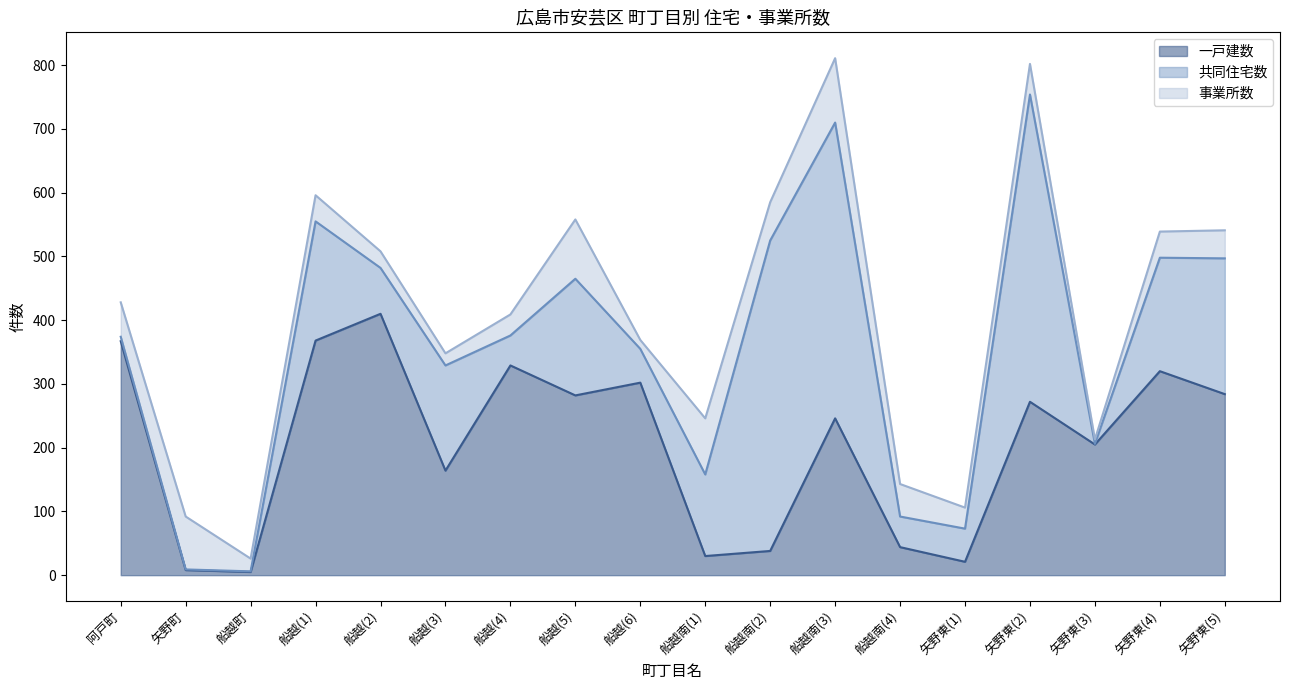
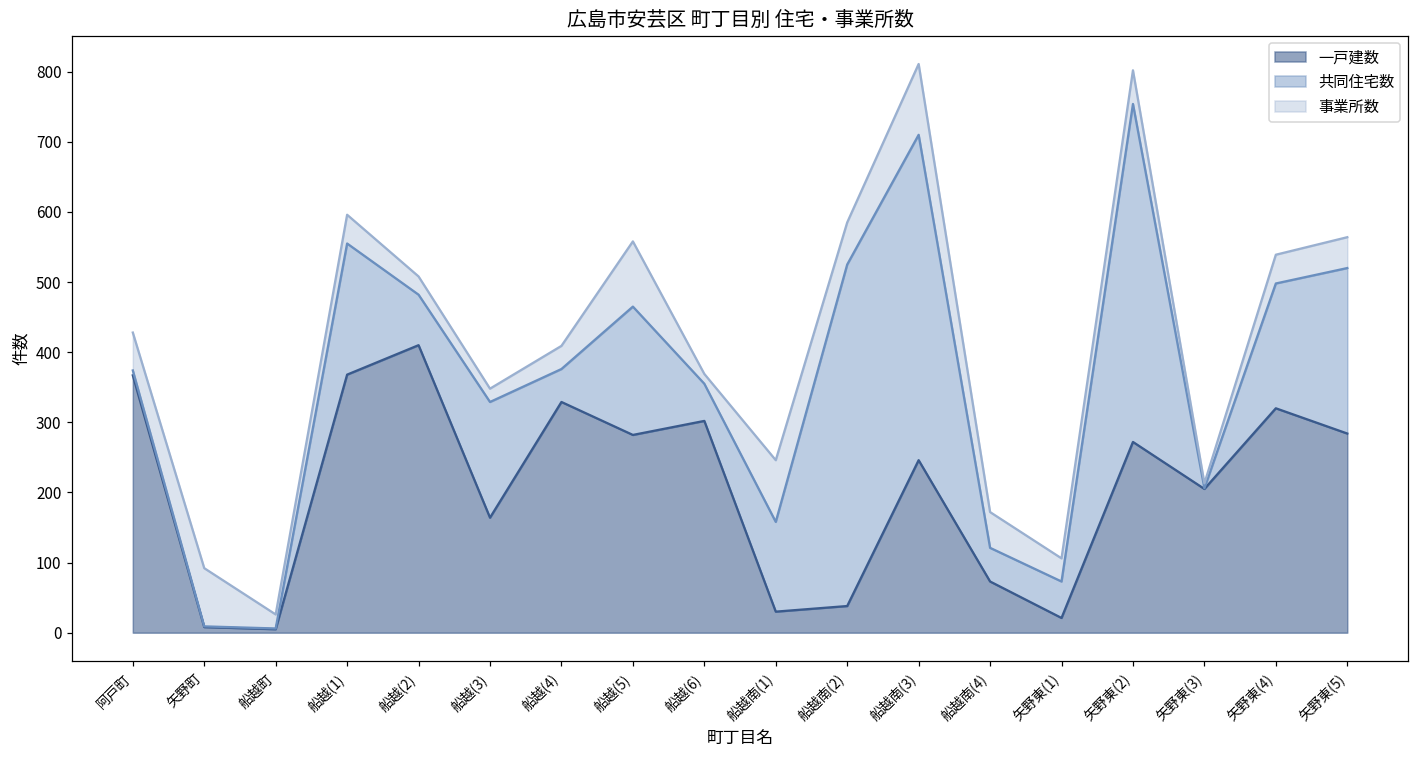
  {
    "一戸建数": {
      "阿戸町": 370,
      "船越(1)": 370,
      "船越(2)": 410,
      "船越(3)": 160,
      "船越(4)": 330,
      "船越(5)": 280,
      "船越(6)": 300,
      "船越南(1)": 30,
      "船越南(2)": 40,
      "船越南(3)": 250,
-     "船越南(4)": 40,
+     "船越南(4)": 70,
      "矢野東(1)": 20,
      "矢野東(2)": 270,
      "矢野東(4)": 320,
      "矢野東(5)": 280
    },
    "共同住宅数": {
      "阿戸町": 10,
      "船越(1)": 190,
      "船越(2)": 70,
      "船越(3)": 170,
      "船越(4)": 50,
      "船越(5)": 180,
      "船越(6)": 50,
      "船越南(1)": 130,
      "船越南(2)": 490,
      "船越南(3)": 460,
      "船越南(4)": 50,
      "矢野東(1)": 50,
      "矢野東(2)": 480,
      "矢野東(4)": 180,
-     "矢野東(5)": 210
+     "矢野東(5)": 240
    },
    "事業所数": {
      "阿戸町": 50,
      "矢野町": 80,
      "船越町": 20,
      "船越(1)": 40,
      "船越(2)": 30,
      "船越(3)": 20,
      "船越(4)": 30,
      "船越(5)": 90,
      "船越(6)": 10,
      "船越南(1)": 90,
      "船越南(2)": 60,
      "船越南(3)": 100,
      "船越南(4)": 50,
      "矢野東(1)": 30,
      "矢野東(2)": 50,
      "矢野東(3)": 10,
      "矢野東(4)": 40,
      "矢野東(5)": 40
    }
  }
